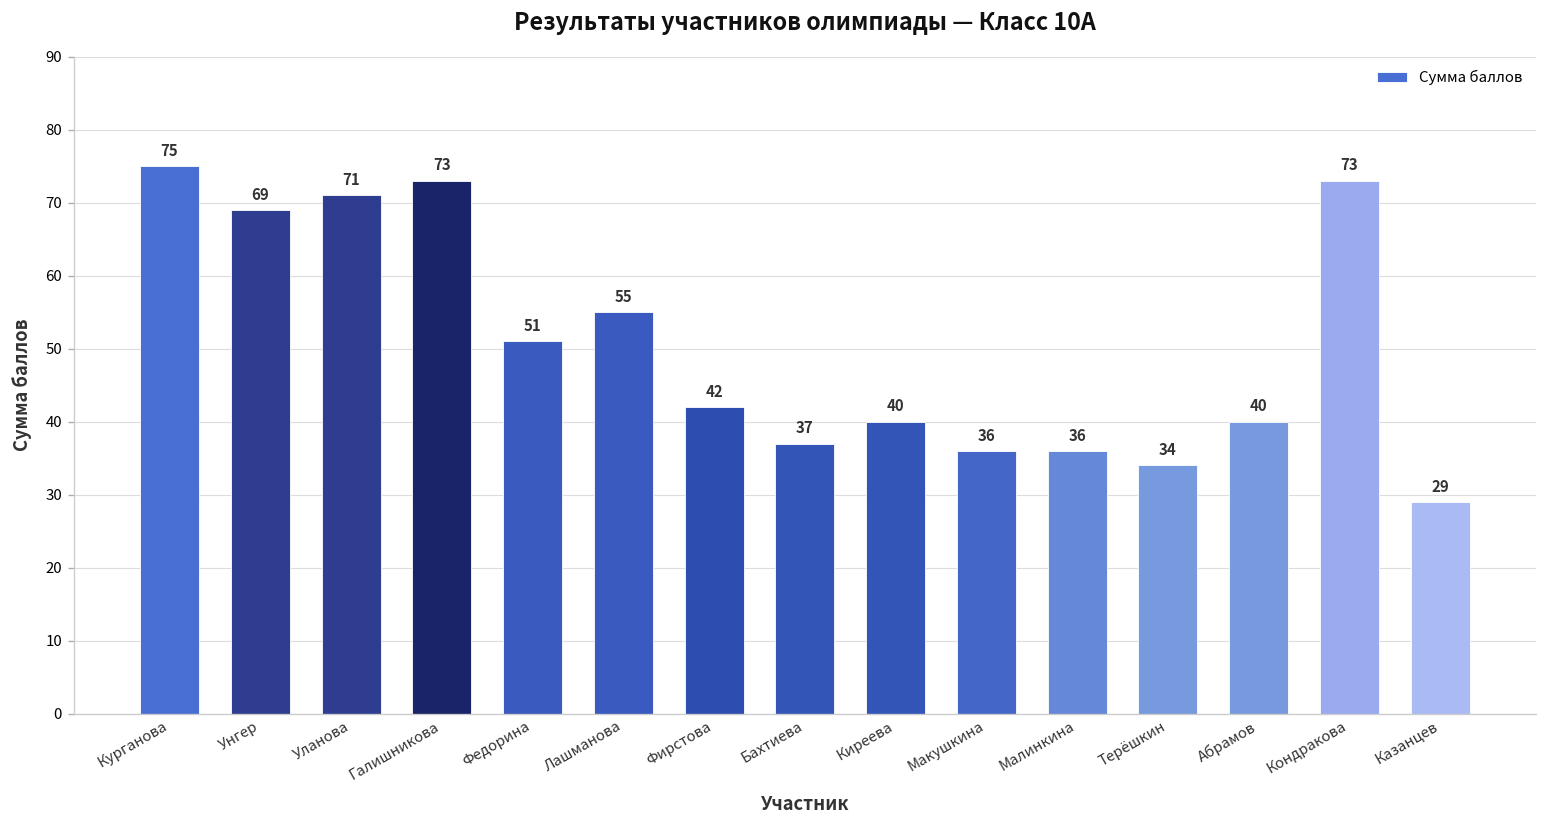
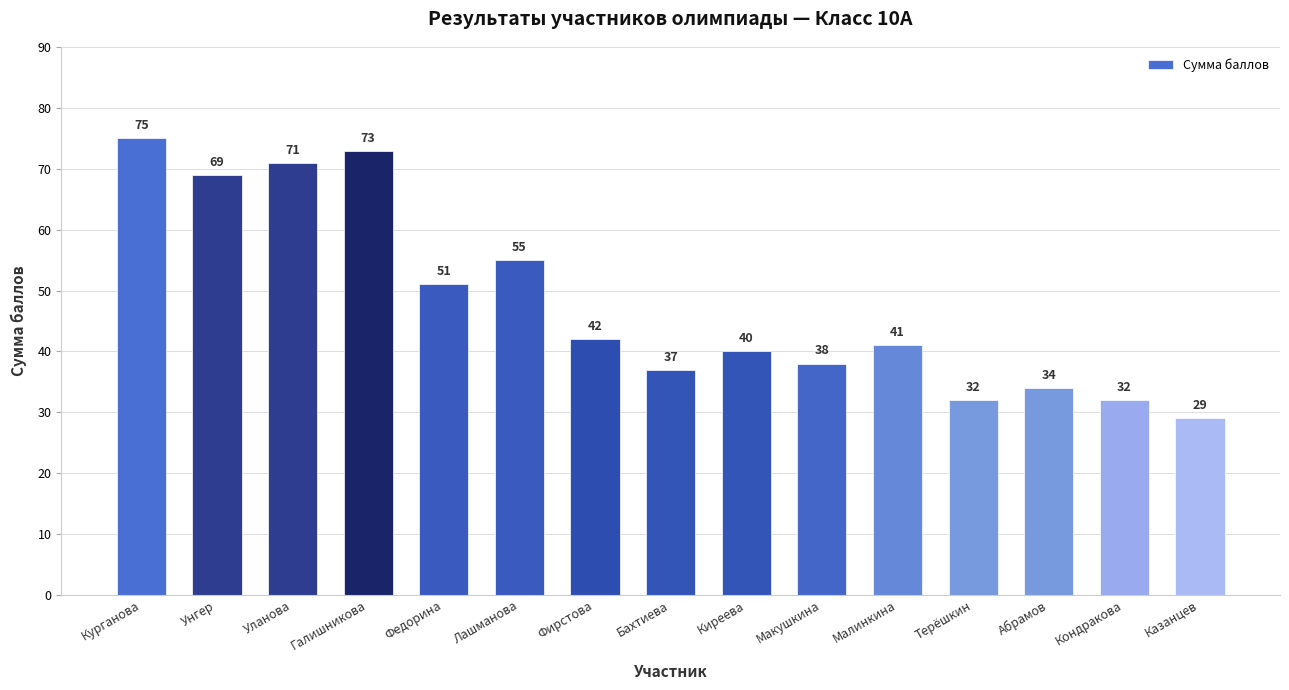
  {
    "Курганова": 75,
    "Унгер": 69,
    "Уланова": 71,
    "Галишникова": 73,
    "Федорина": 51,
    "Лашманова": 55,
    "Фирстова": 42,
    "Бахтиева": 37,
    "Киреева": 40,
-   "Макушкина": 36,
-   "Малинкина": 36,
-   "Терёшкин": 34,
-   "Абрамов": 40,
-   "Кондракова": 73,
+   "Макушкина": 38,
+   "Малинкина": 41,
+   "Терёшкин": 32,
+   "Абрамов": 34,
+   "Кондракова": 32,
    "Казанцев": 29
  }
